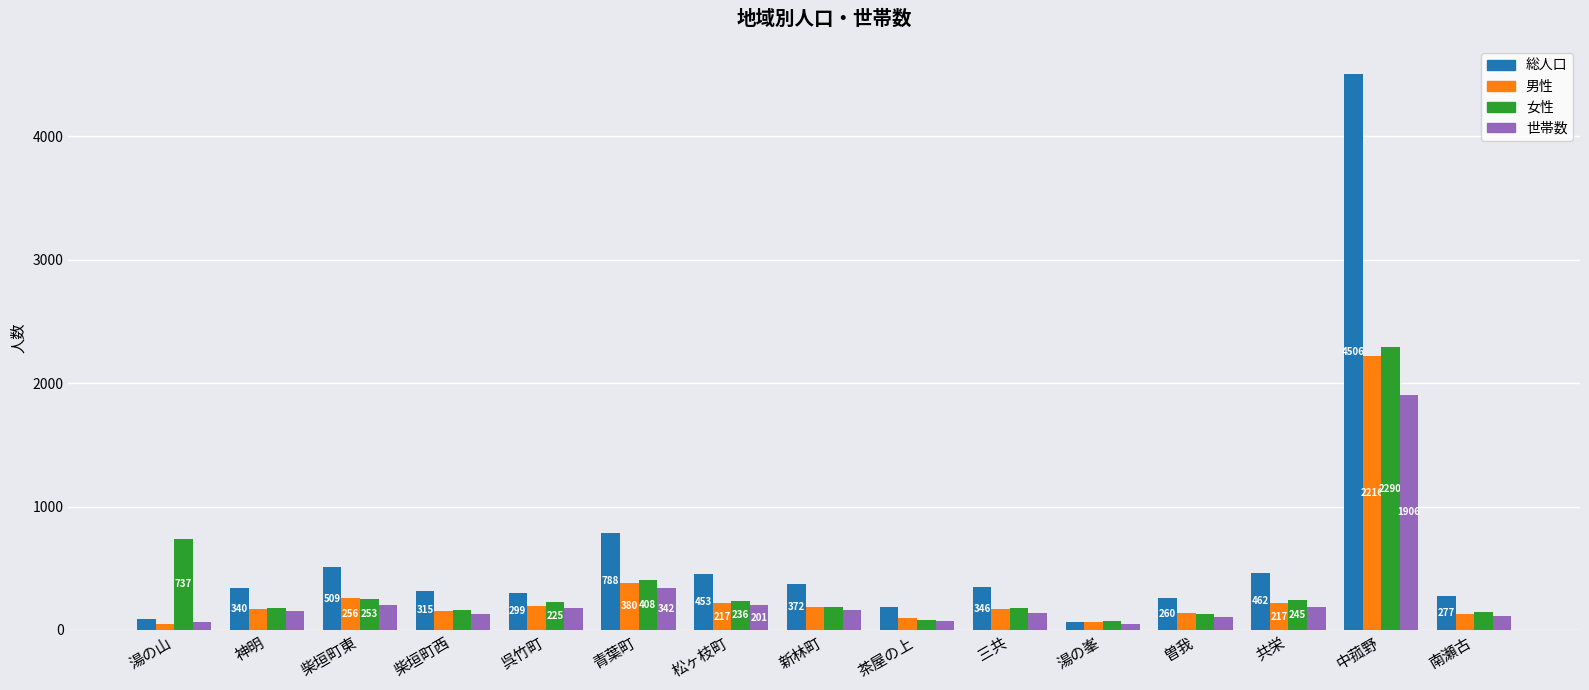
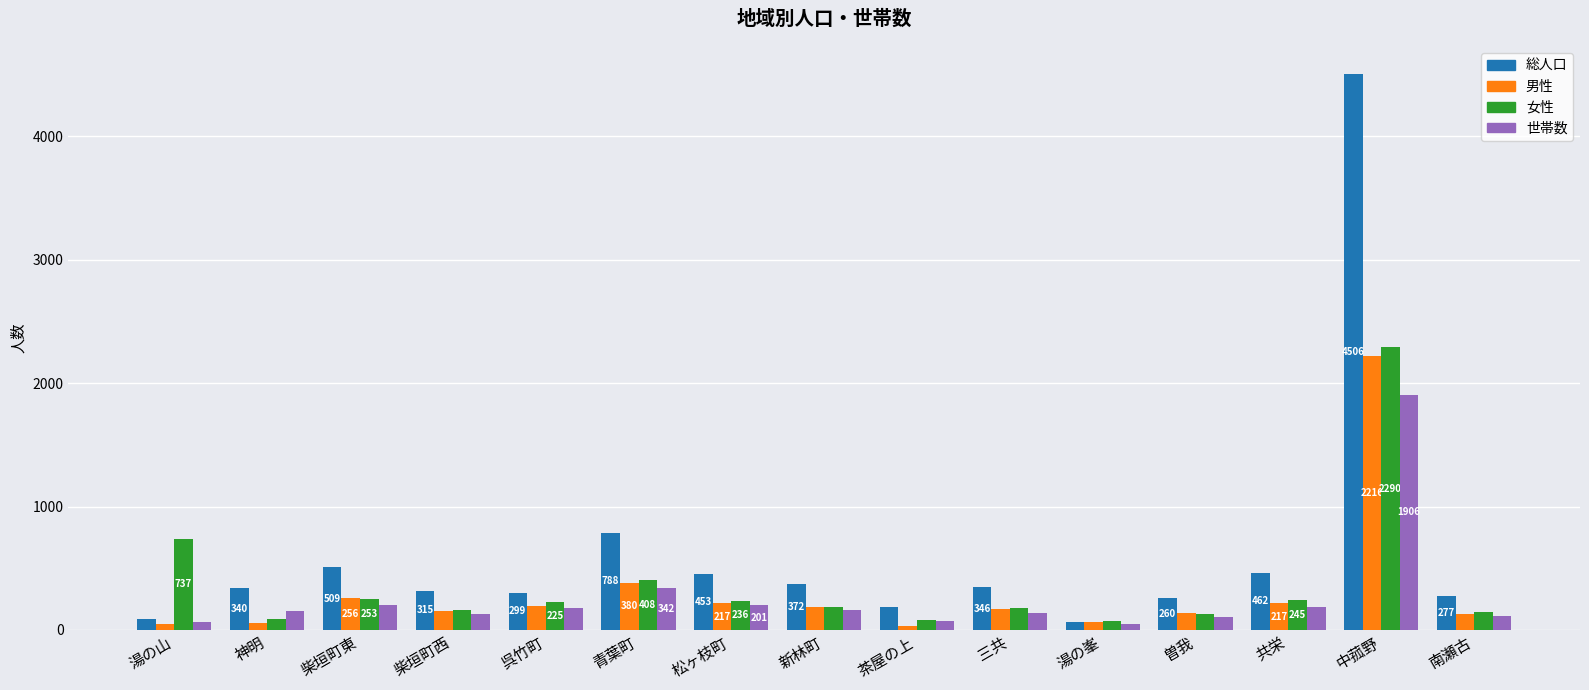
  {
    "総人口": {
      "神明": 340,
      "柴垣町東": 509,
      "柴垣町西": 315,
      "呉竹町": 299,
      "青葉町": 788,
      "松ヶ枝町": 453,
      "新林町": 372,
      "三共": 346,
      "曽我": 260,
      "共栄": 462,
      "中菰野": 4506,
      "南瀬古": 277
    },
    "男性": {
      "湯の山": 50,
-     "神明": 170,
+     "神明": 60,
      "柴垣町西": 160,
      "呉竹町": 200,
      "新林町": 190,
-     "茶屋の上": 100,
+     "茶屋の上": 30,
      "三共": 170,
      "湯の峯": 60,
      "曽我": 140,
      "南瀬古": 130
    },
    "女性": {
-     "神明": 170,
+     "神明": 90,
      "柴垣町西": 160,
      "新林町": 180,
      "茶屋の上": 80,
      "三共": 180,
      "湯の峯": 70,
      "曽我": 130,
      "南瀬古": 140
    },
    "世帯数": {
      "青葉町": 342,
      "松ヶ枝町": 201,
      "中菰野": 1906
    }
  }
